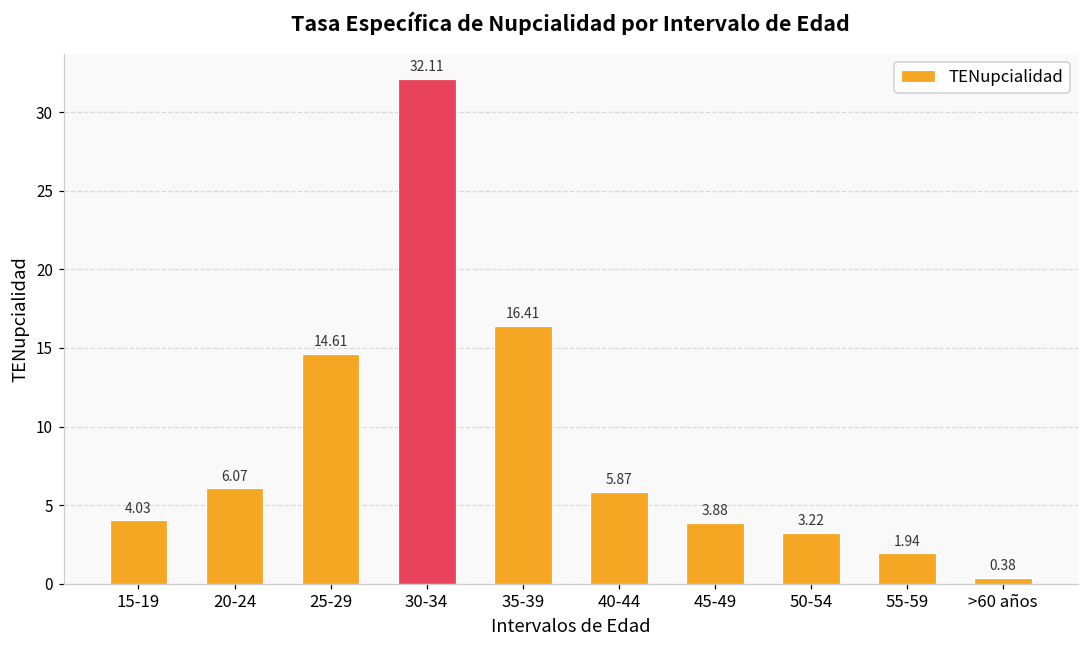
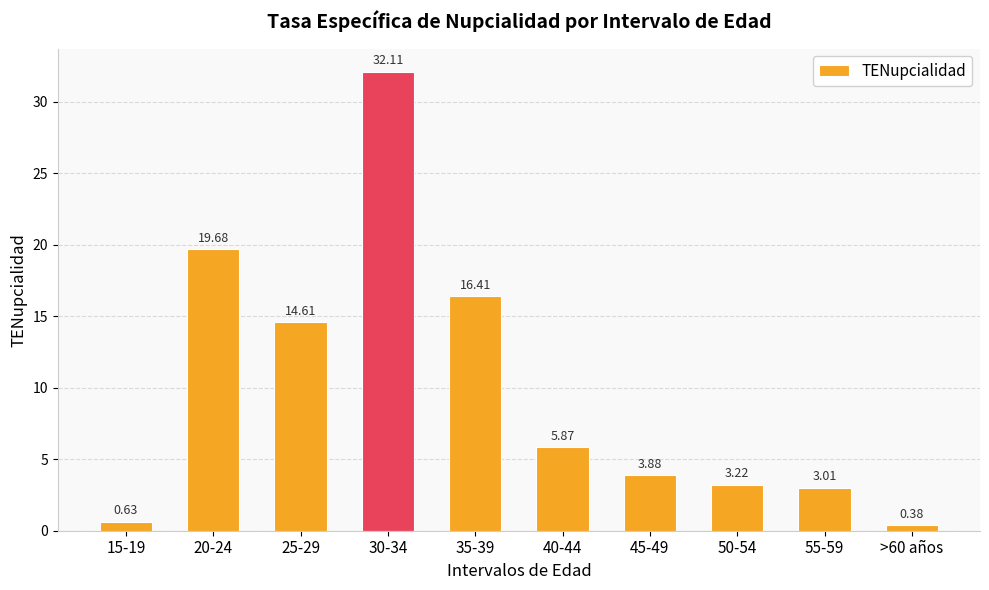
  {
-   "15-19": 4.03,
-   "20-24": 6.07,
+   "15-19": 0.63,
+   "20-24": 19.68,
    "25-29": 14.61,
    "30-34": 32.11,
    "35-39": 16.41,
    "40-44": 5.87,
    "45-49": 3.88,
    "50-54": 3.22,
-   "55-59": 1.94,
+   "55-59": 3.01,
    ">60 años": 0.38
  }
